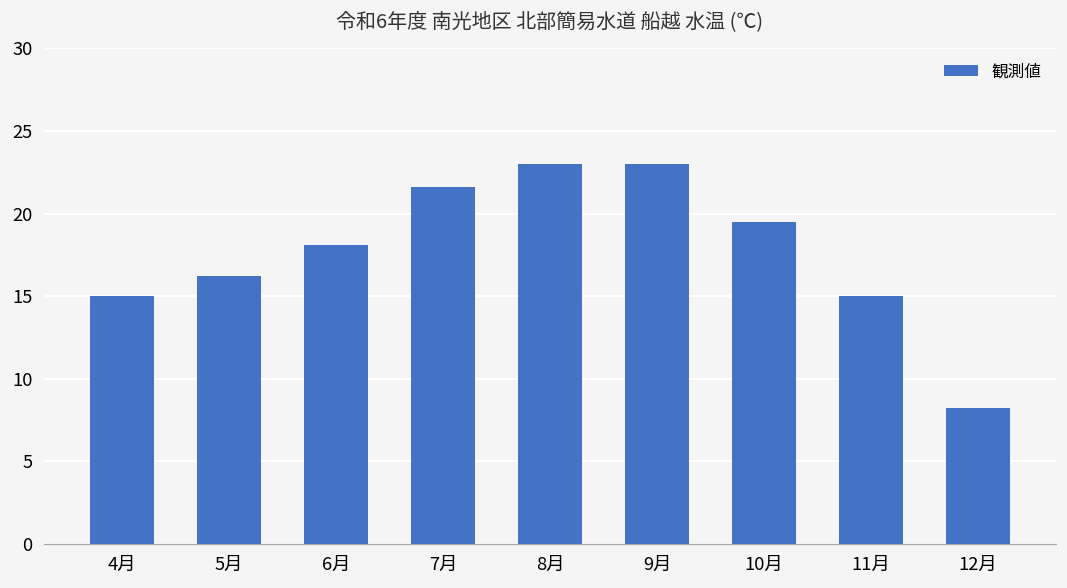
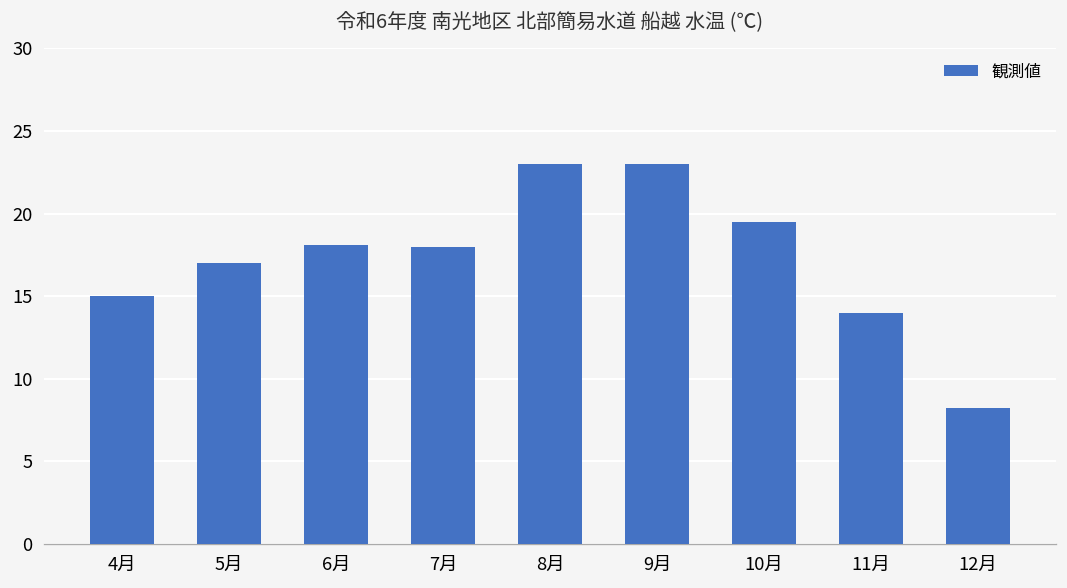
  {
    "4月": 15.0,
-   "5月": 16.2,
+   "5月": 17.0,
    "6月": 18.1,
-   "7月": 21.6,
+   "7月": 18.0,
    "8月": 23.0,
    "9月": 23.0,
    "10月": 19.5,
-   "11月": 15,
+   "11月": 14,
    "12月": 8.2
  }
